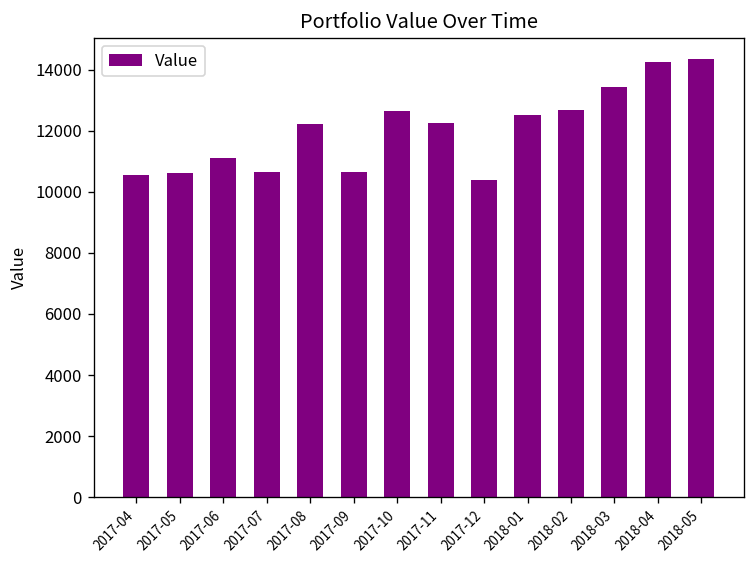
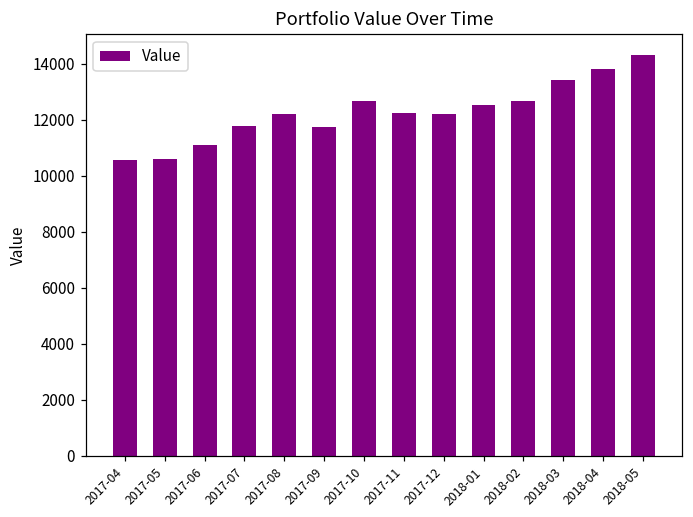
  {
    "2017-04": 10600,
    "2017-05": 10600,
    "2017-06": 11100,
-   "2017-07": 10700,
+   "2017-07": 11800,
    "2017-08": 12200,
-   "2017-09": 10700,
+   "2017-09": 11700,
    "2017-10": 12700,
    "2017-11": 12200,
-   "2017-12": 10400,
+   "2017-12": 12200,
    "2018-01": 12500,
    "2018-02": 12700,
    "2018-03": 13400,
-   "2018-04": 14300,
+   "2018-04": 13800,
    "2018-05": 14300
  }
